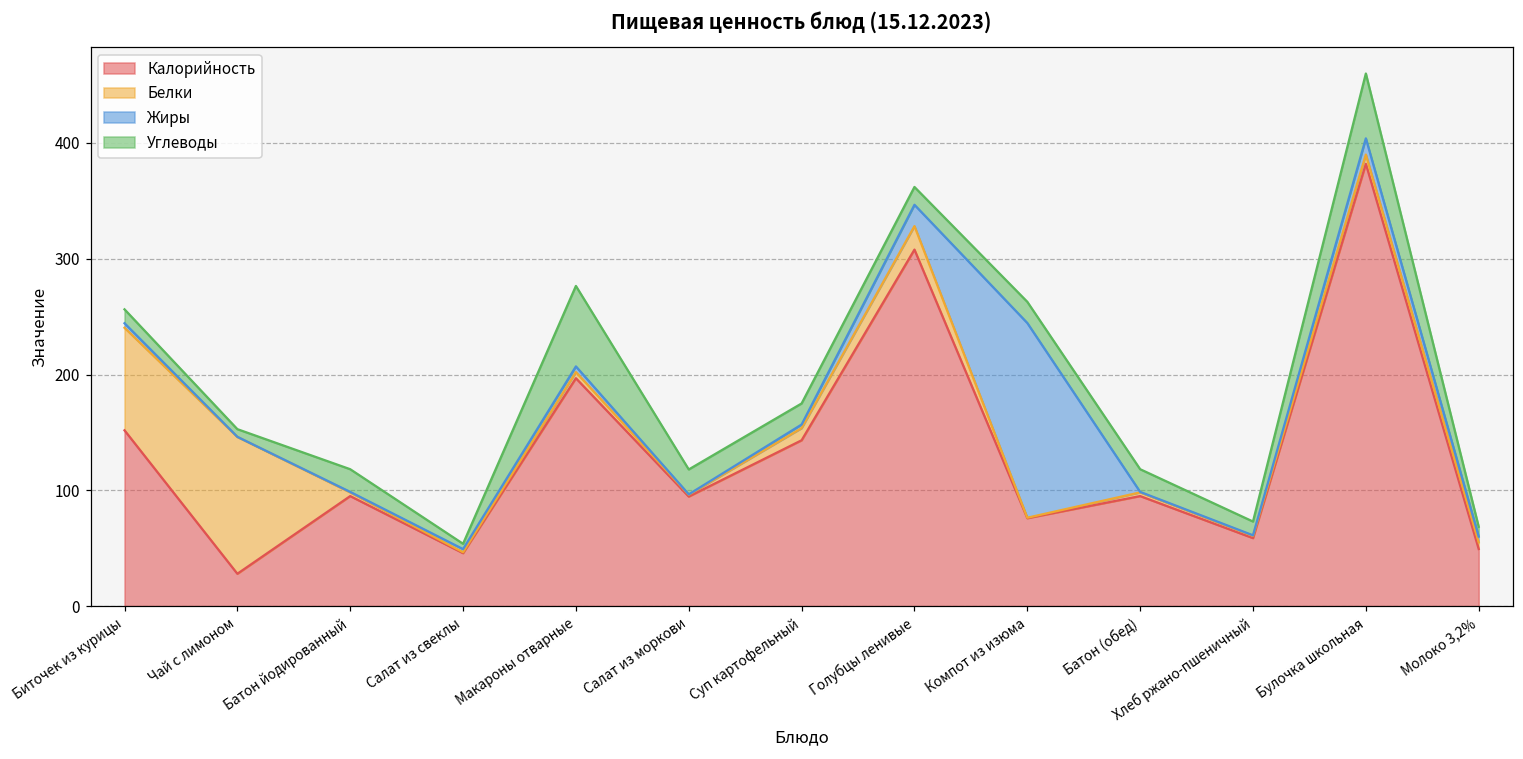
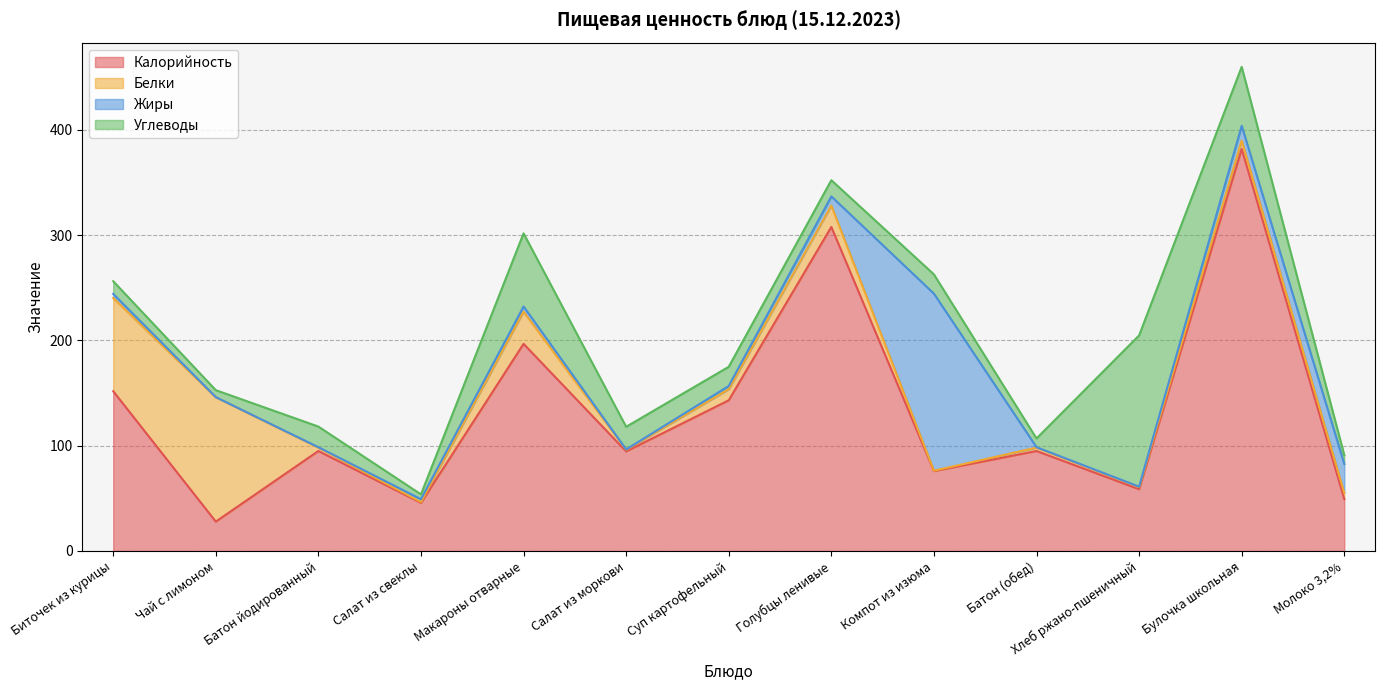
  {
    "Калорийность": {
      "Биточек из курицы": 152,
      "Чай с лимоном": 28,
      "Батон йодированный": 95,
      "Макароны отварные": 197,
      "Суп картофельный": 143,
      "Голубцы ленивые": 308,
      "Батон (обед)": 95,
      "Булочка школьная": 382,
      "Молоко 3,2%": 49
    },
    "Белки": {
      "Биточек из курицы": 89,
-     "Макароны отварные": 5,
+     "Макароны отварные": 31,
      "Суп картофельный": 11,
      "Голубцы ленивые": 20,
      "Булочка школьная": 8,
      "Молоко 3,2%": 6
    },
    "Жиры": {
      "Биточек из курицы": 4,
      "Салат из свеклы": 3,
      "Макароны отварные": 5,
      "Суп картофельный": 3,
-     "Голубцы ленивые": 18,
+     "Голубцы ленивые": 9,
      "Компот из изюма": 168,
      "Булочка школьная": 14,
-     "Молоко 3,2%": 5
+     "Молоко 3,2%": 28
    },
    "Углеводы": {
      "Биточек из курицы": 12,
      "Чай с лимоном": 7,
      "Батон йодированный": 20,
      "Салат из свеклы": 5,
      "Макароны отварные": 70,
      "Салат из моркови": 22,
      "Суп картофельный": 18,
      "Голубцы ленивые": 15,
      "Компот из изюма": 18,
-     "Батон (обед)": 20,
-     "Хлеб ржано-пшеничный": 12,
+     "Батон (обед)": 8,
+     "Хлеб ржано-пшеничный": 144,
      "Булочка школьная": 56,
      "Молоко 3,2%": 8
    }
  }
